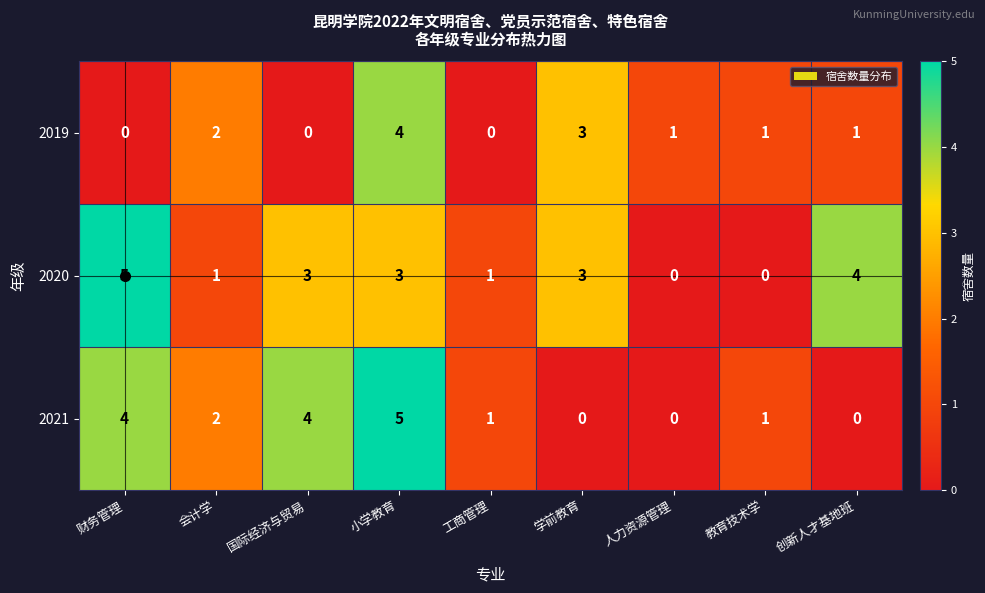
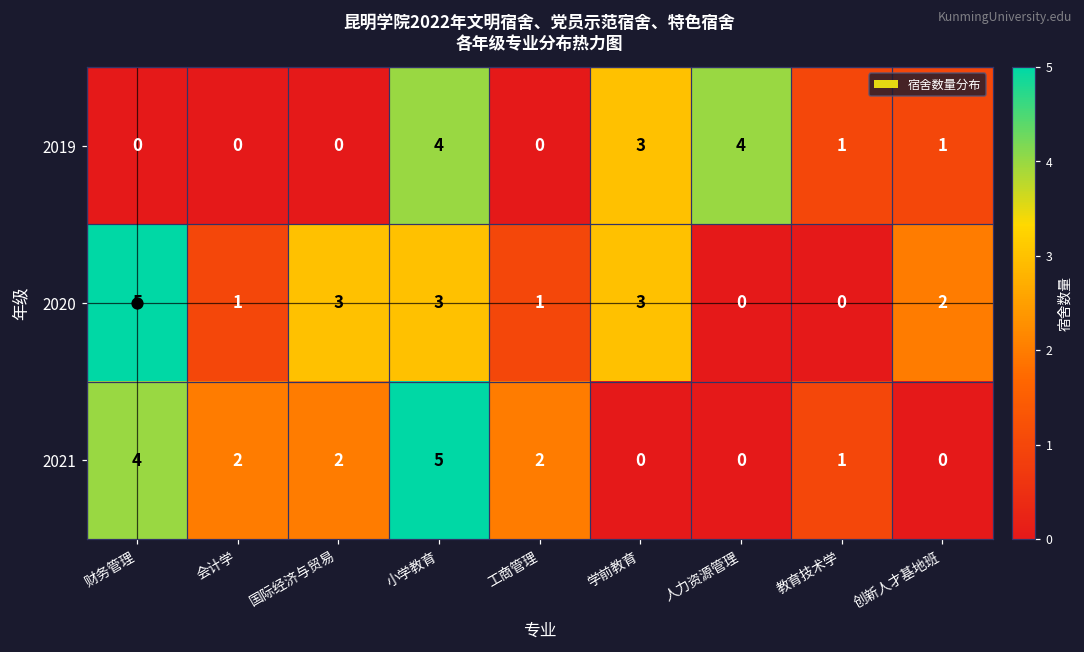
  {
    "2019": {
      "财务管理": 0,
-     "会计学": 2,
+     "会计学": 0,
      "国际经济与贸易": 0,
      "小学教育": 4,
      "工商管理": 0,
      "学前教育": 3,
-     "人力资源管理": 1,
+     "人力资源管理": 4,
      "教育技术学": 1,
      "创新人才基地班": 1
    },
    "2020": {
      "会计学": 1,
      "国际经济与贸易": 3,
      "小学教育": 3,
      "工商管理": 1,
      "学前教育": 3,
      "人力资源管理": 0,
      "教育技术学": 0,
-     "创新人才基地班": 4
+     "创新人才基地班": 2
    },
    "2021": {
      "财务管理": 4,
      "会计学": 2,
-     "国际经济与贸易": 4,
+     "国际经济与贸易": 2,
      "小学教育": 5,
-     "工商管理": 1,
+     "工商管理": 2,
      "学前教育": 0,
      "人力资源管理": 0,
      "教育技术学": 1,
      "创新人才基地班": 0
    }
  }
